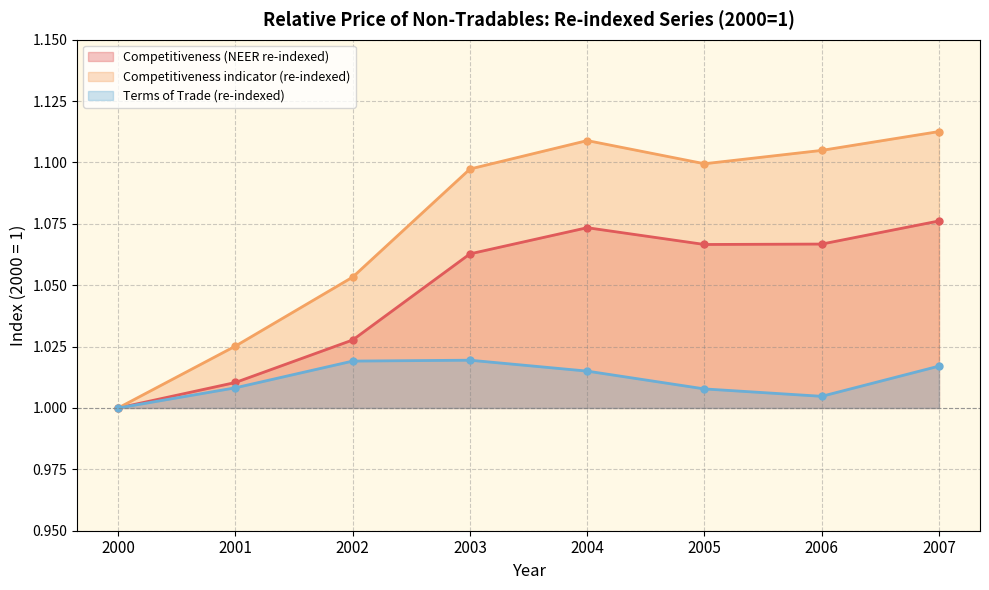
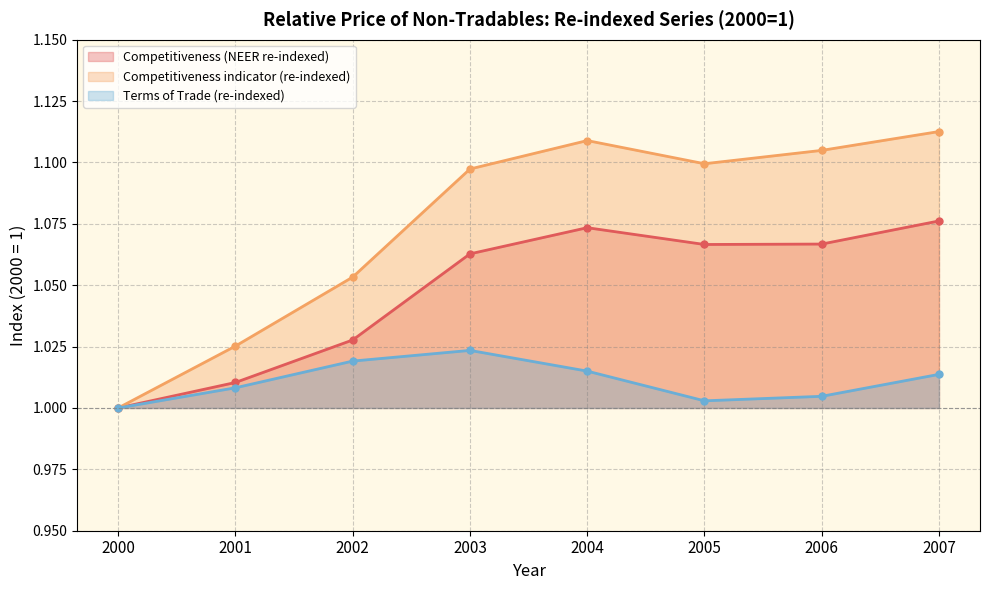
  {
    "Terms of Trade (re-indexed)": {
      "2001": 1.008,
      "2002": 1.019,
-     "2003": 1.019,
+     "2003": 1.023,
      "2004": 1.015,
-     "2005": 1.008,
+     "2005": 1.003,
      "2006": 1.005,
-     "2007": 1.017
+     "2007": 1.014
    }
  }
